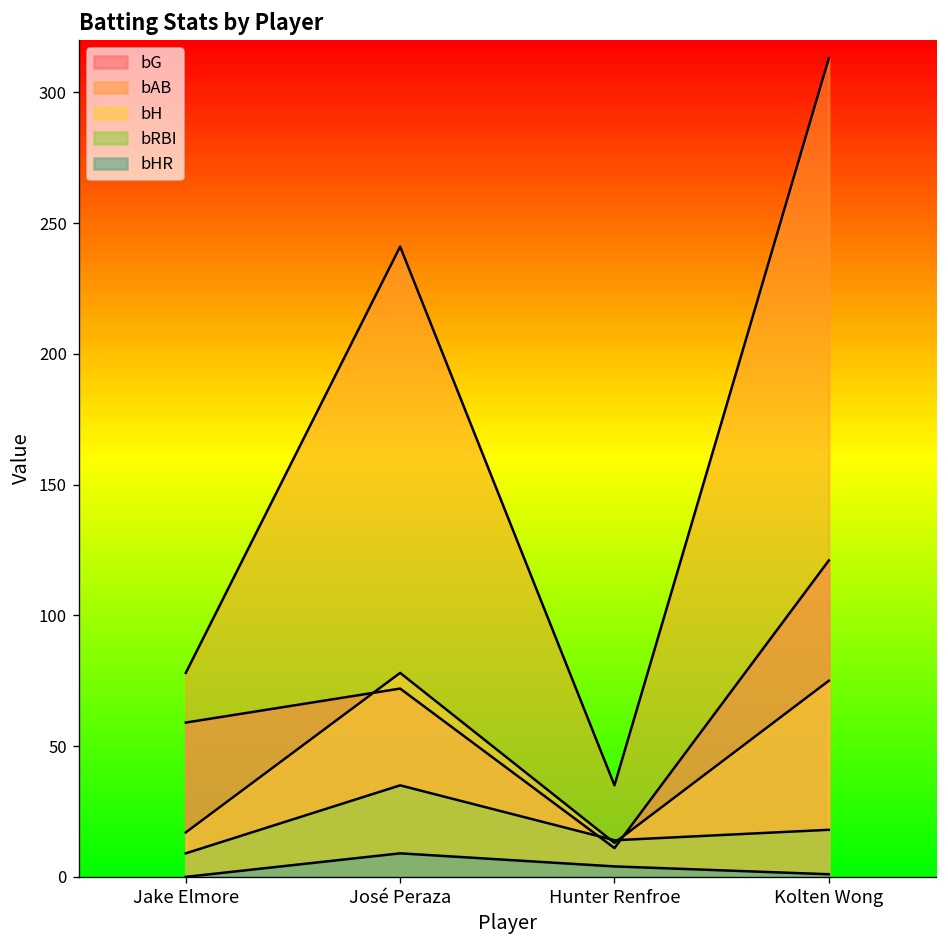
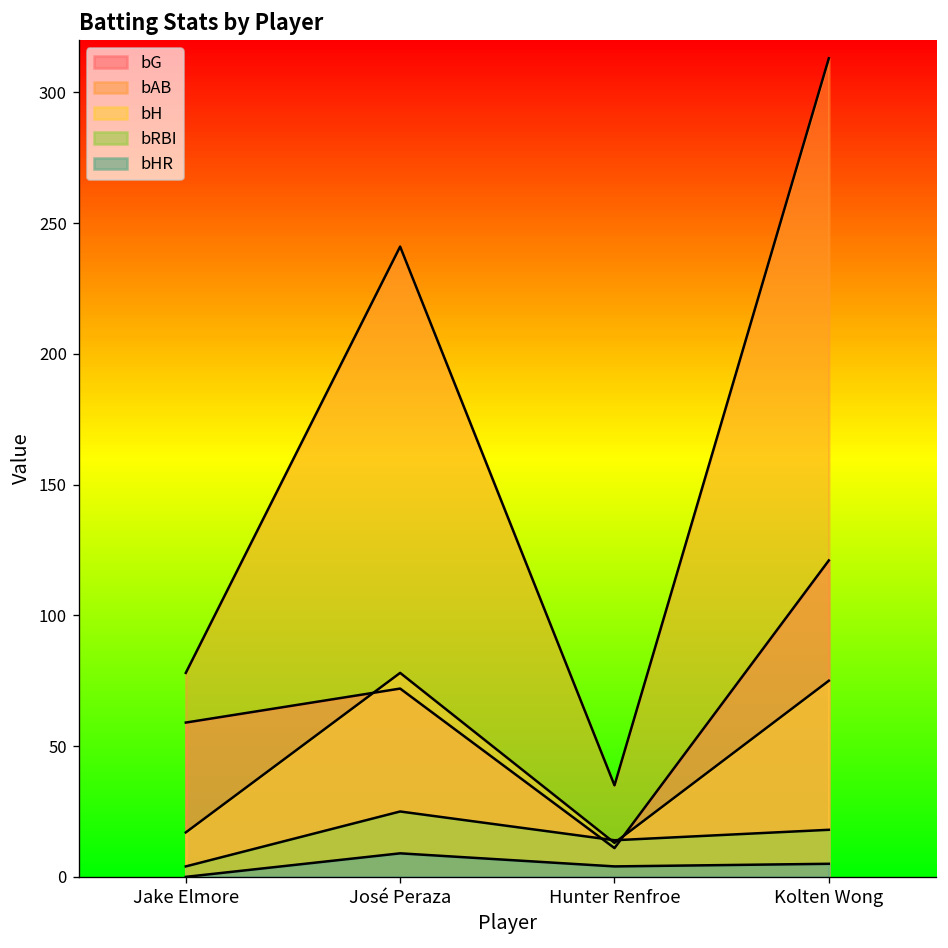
  {
    "bRBI": {
-     "Jake Elmore": 9,
-     "José Peraza": 35,
+     "Jake Elmore": 4,
+     "José Peraza": 25,
      "Kolten Wong": 18
    },
    "bHR": {
      "Jake Elmore": 0,
      "José Peraza": 9,
      "Hunter Renfroe": 4,
-     "Kolten Wong": 1
+     "Kolten Wong": 5
    }
  }
